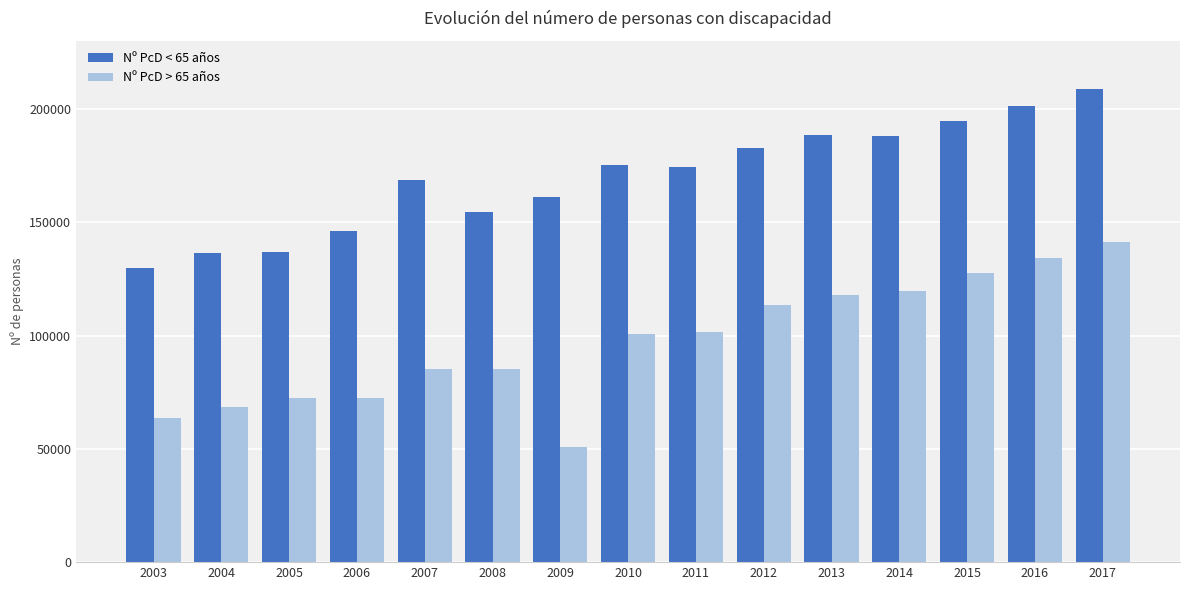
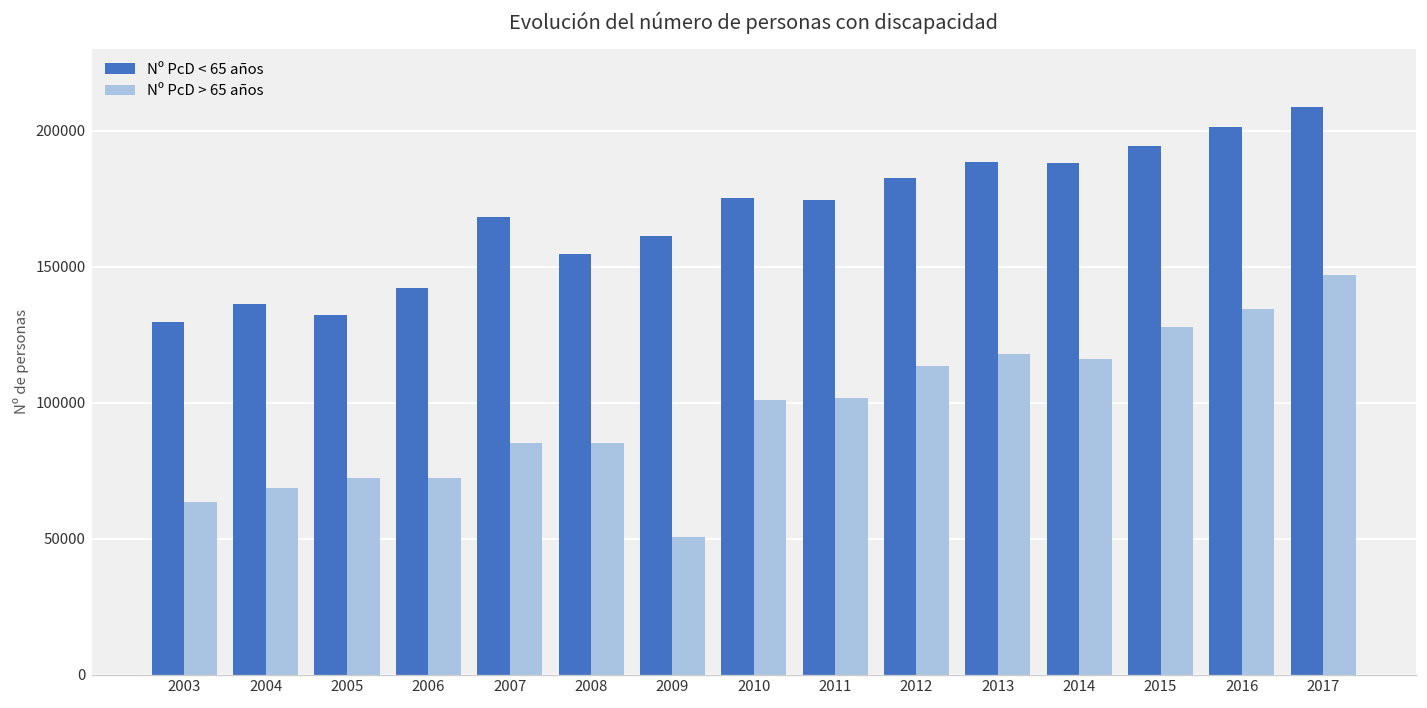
  {
    "Nº PcD < 65 años": {
      "2003": 130000,
      "2004": 136000,
-     "2005": 137000,
-     "2006": 146000,
+     "2005": 132000,
+     "2006": 142000,
      "2007": 168000,
      "2008": 155000,
      "2009": 161000,
      "2010": 175000,
      "2011": 174000,
      "2012": 183000,
      "2013": 188000,
      "2014": 188000,
      "2015": 195000,
      "2016": 201000,
      "2017": 209000
    },
    "Nº PcD > 65 años": {
      "2003": 64000,
      "2004": 69000,
      "2005": 72000,
      "2006": 72000,
      "2007": 85000,
      "2008": 85000,
      "2009": 51000,
      "2010": 101000,
      "2011": 102000,
      "2012": 113000,
      "2013": 118000,
-     "2014": 120000,
+     "2014": 116000,
      "2015": 128000,
      "2016": 134000,
-     "2017": 141000
+     "2017": 147000
    }
  }
